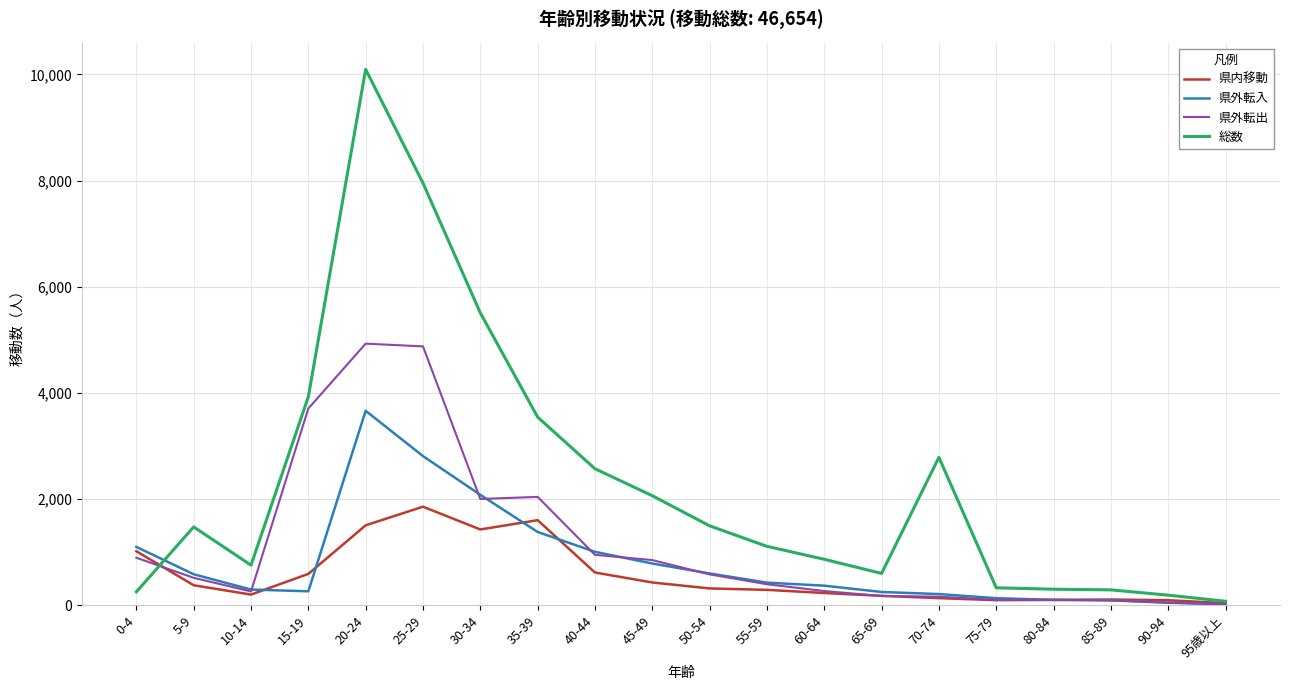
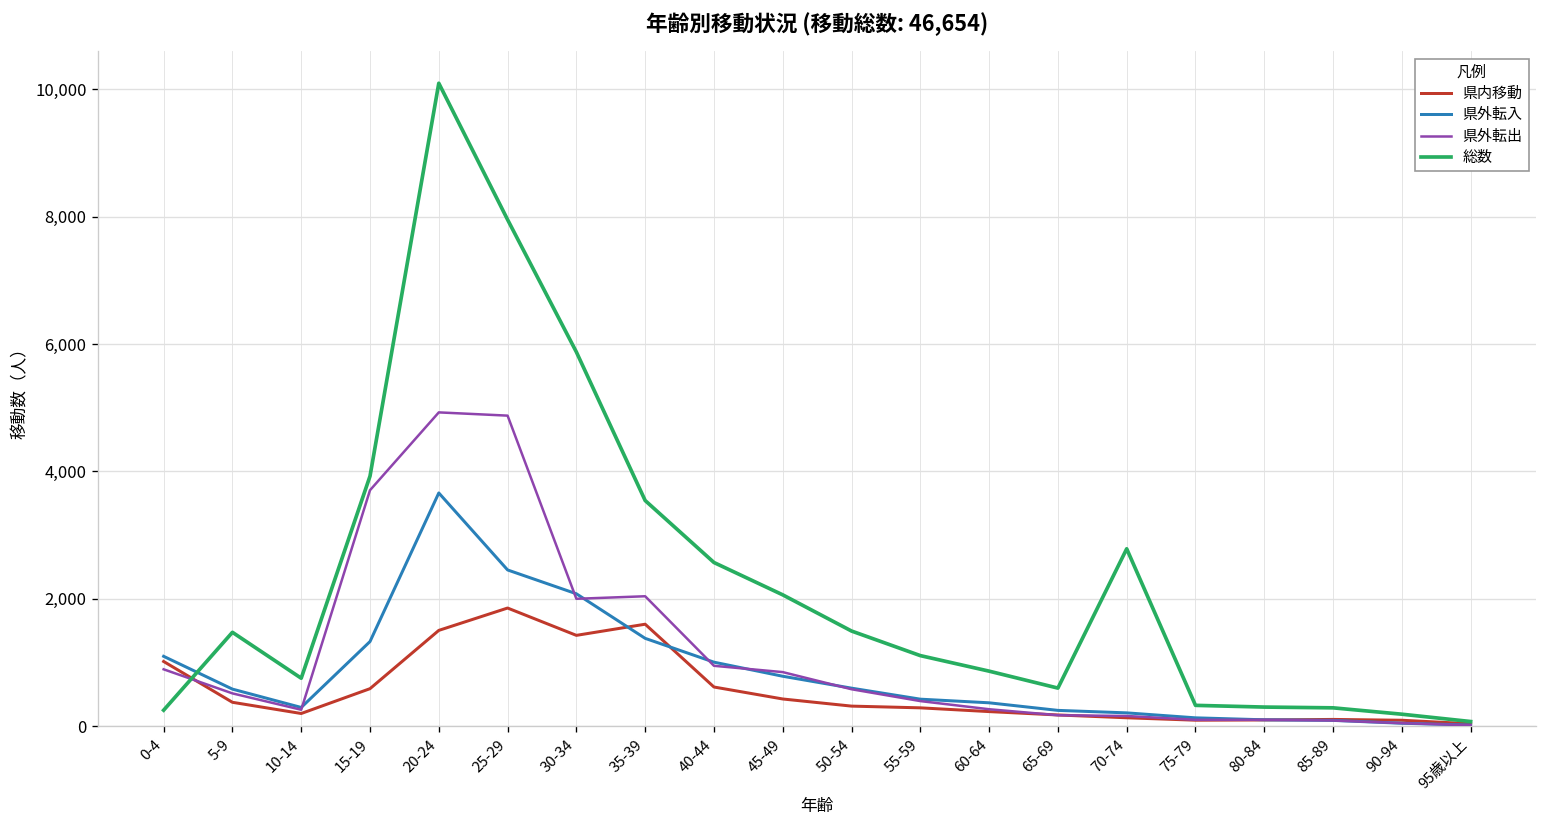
  {
    "県内移動": {
      "0-4": "1,000",
      "5-9": "400",
      "10-14": "200",
      "15-19": "600",
      "20-24": "1,500",
      "25-29": "1,900",
      "30-34": "1,400",
      "35-39": "1,600",
      "40-44": "600",
      "45-49": "400",
      "50-54": "300",
      "55-59": "300"
    },
    "県外転入": {
      "0-4": "1,100",
      "5-9": "600",
-     "15-19": "300",
+     "15-19": "1,300",
      "20-24": "3,700",
-     "25-29": "2,800",
+     "25-29": "2,500",
      "30-34": "2,100",
      "35-39": "1,400",
      "40-44": "1,000",
      "45-49": "800",
      "60-64": "400",
      "65-69": "200",
      "70-74": "200"
    },
    "県外転出": {
      "0-4": "900",
      "5-9": "500",
      "15-19": "3,700",
      "20-24": "4,900",
      "25-29": "4,900",
      "30-34": "2,000",
      "35-39": "2,000",
      "40-44": "900",
      "45-49": "900"
    },
    "総数": {
      "0-4": "300",
      "5-9": "1,500",
      "10-14": "800",
      "15-19": "3,900",
      "20-24": "10,100",
      "25-29": "8,000",
-     "30-34": "5,500",
+     "30-34": "5,900",
      "35-39": "3,500",
      "40-44": "2,600",
      "45-49": "2,100",
      "50-54": "1,500",
      "55-59": "1,100",
      "60-64": "900",
      "65-69": "600",
      "70-74": "2,800",
      "75-79": "300",
      "80-84": "300",
      "85-89": "300",
      "90-94": "200"
    }
  }
